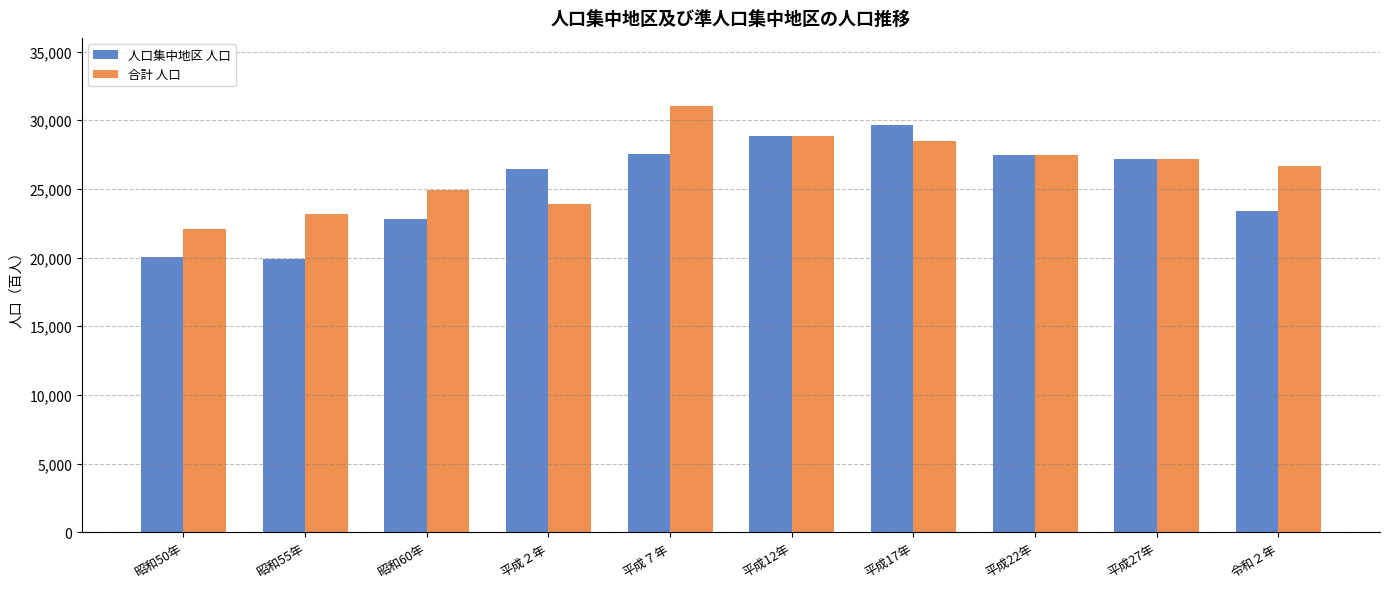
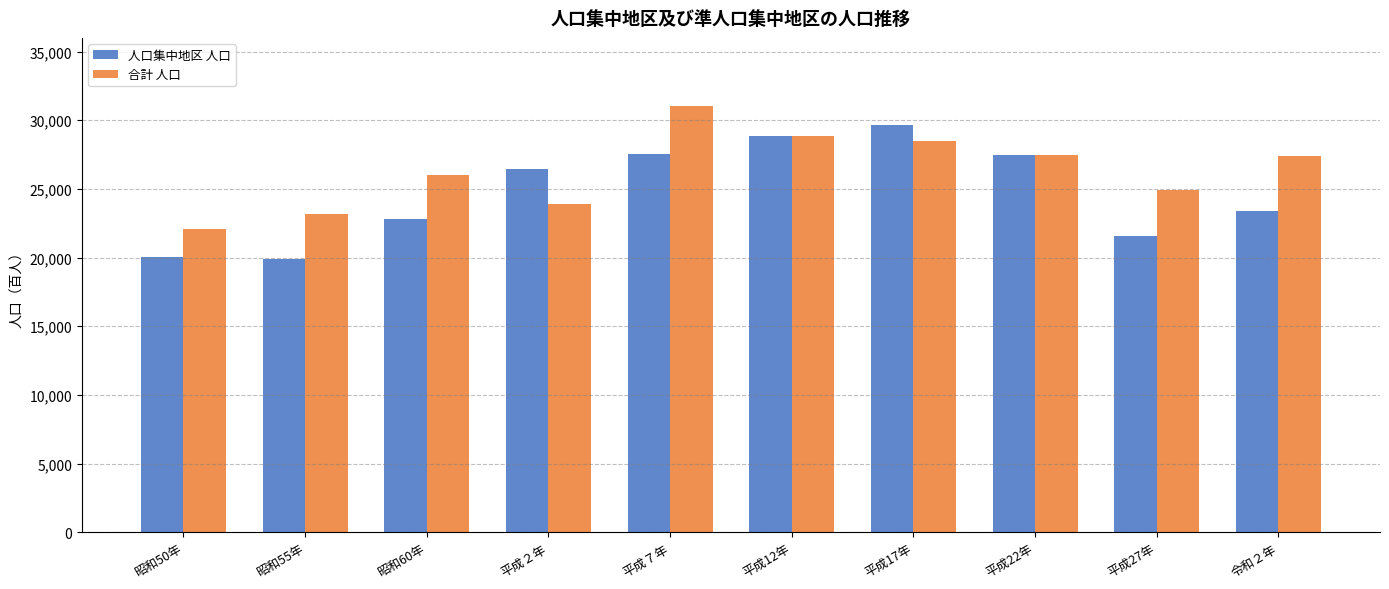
  {
    "人口集中地区 人口": {
      "昭和50年": "20,000",
      "昭和55年": "19,900",
      "昭和60年": "22,800",
      "平成２年": "26,500",
      "平成７年": "27,600",
      "平成12年": "28,800",
      "平成17年": "29,600",
      "平成22年": "27,500",
-     "平成27年": "27,200",
+     "平成27年": "21,600",
      "令和２年": "23,400"
    },
    "合計 人口": {
      "昭和50年": "22,100",
      "昭和55年": "23,200",
-     "昭和60年": "24,900",
+     "昭和60年": "26,000",
      "平成２年": "23,900",
      "平成７年": "31,100",
      "平成12年": "28,800",
      "平成17年": "28,500",
      "平成22年": "27,500",
-     "平成27年": "27,200",
-     "令和２年": "26,700"
+     "平成27年": "24,900",
+     "令和２年": "27,400"
    }
  }
